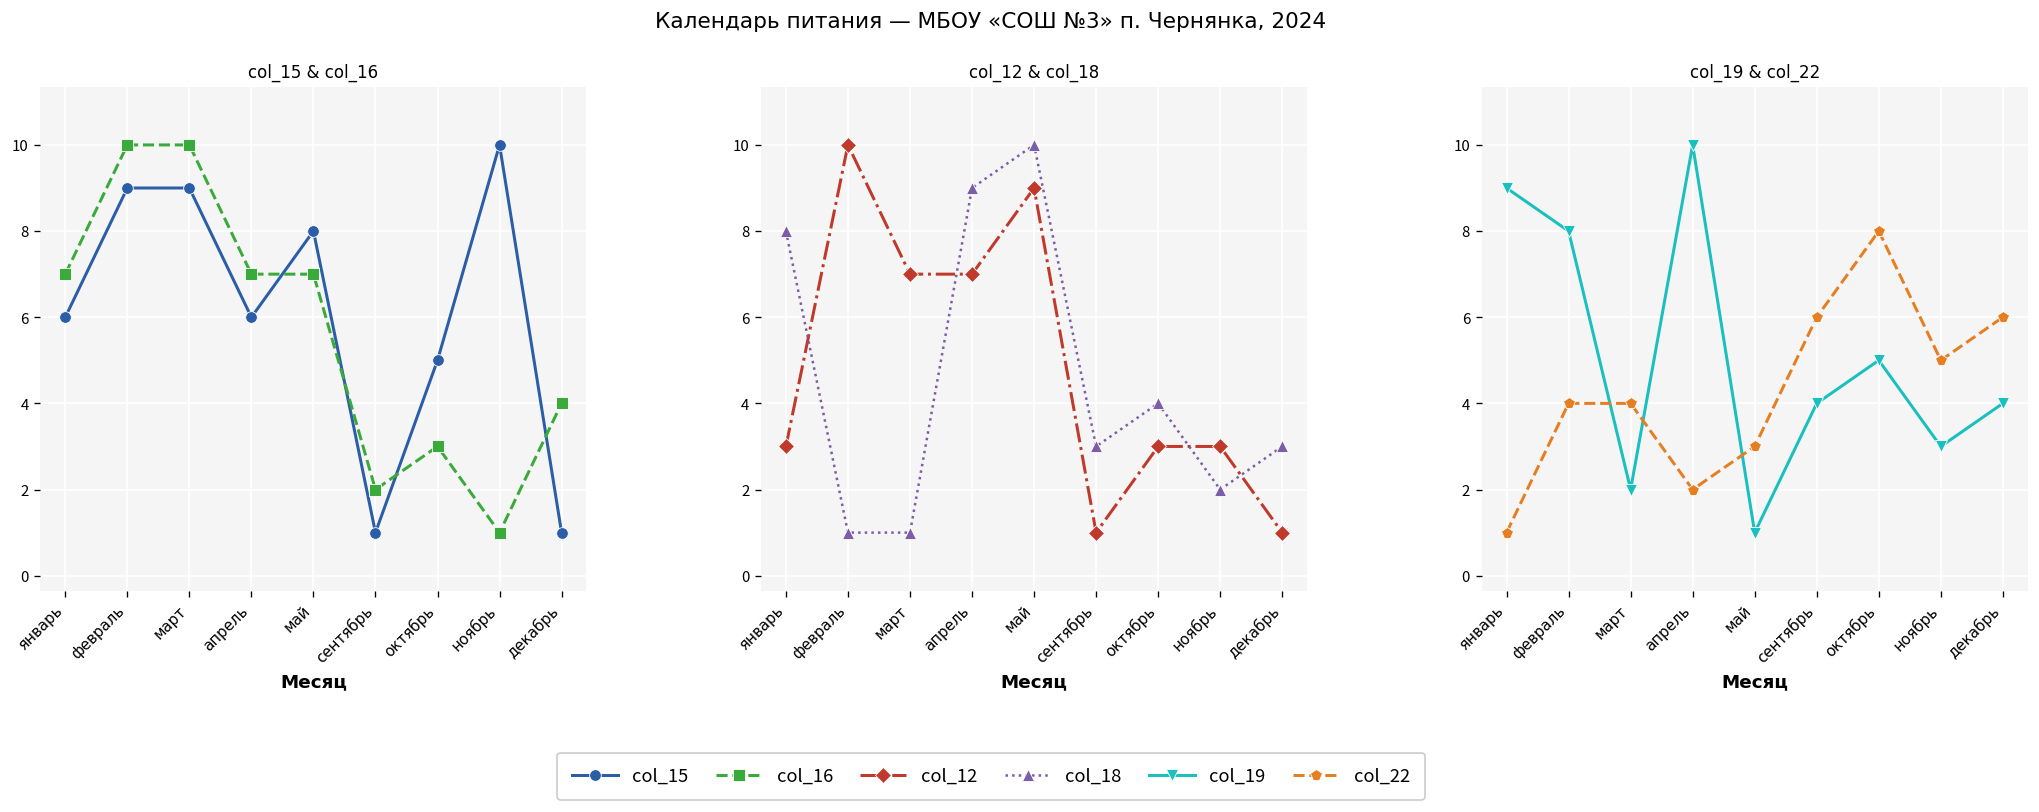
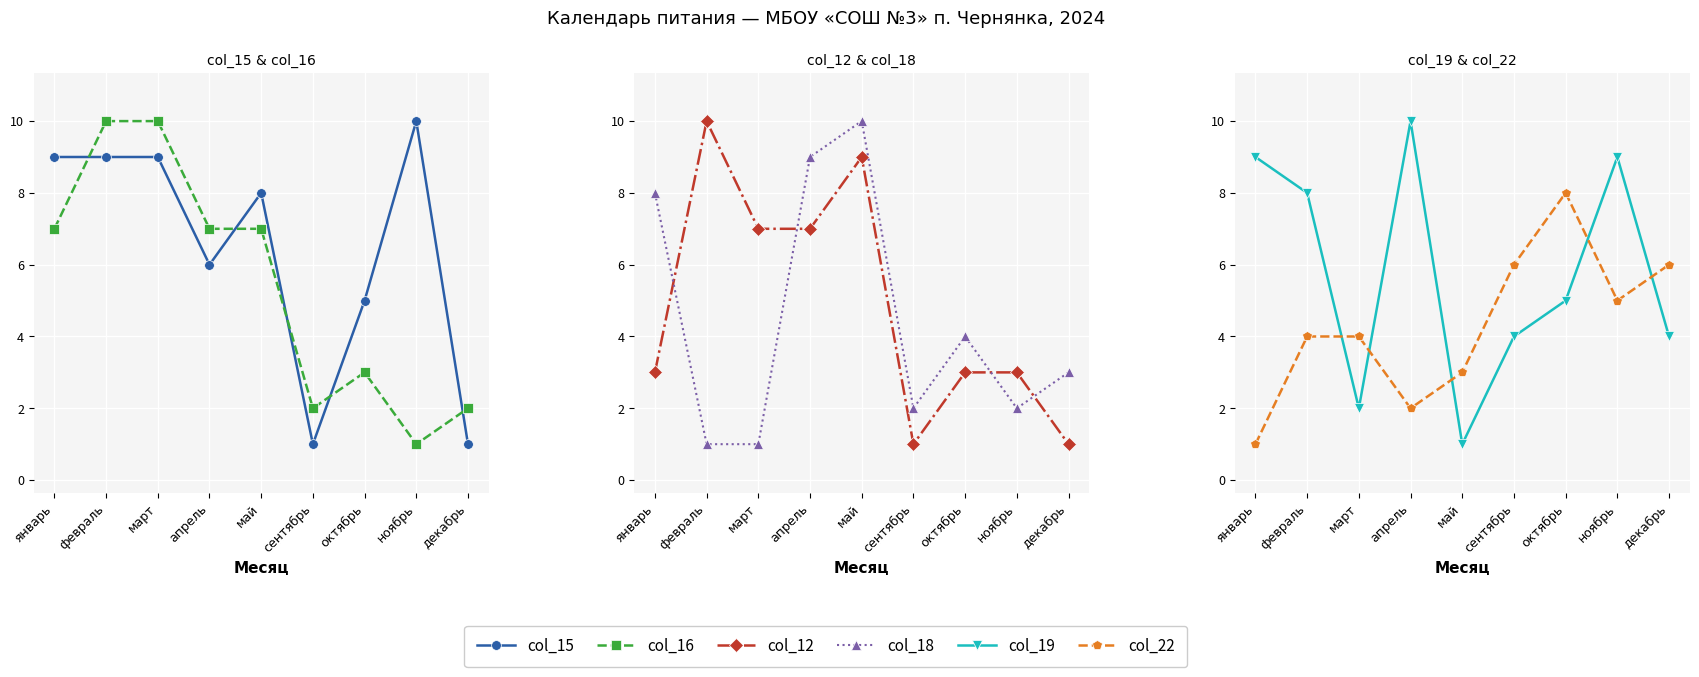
  {
    "col_15 & col_16": {
      "col_15": {
-       "январь": 6,
+       "январь": 9,
        "февраль": 9,
        "март": 9,
        "апрель": 6,
        "май": 8,
        "сентябрь": 1,
        "октябрь": 5,
        "ноябрь": 10,
        "декабрь": 1
      },
      "col_16": {
        "январь": 7,
        "февраль": 10,
        "март": 10,
        "апрель": 7,
        "май": 7,
        "сентябрь": 2,
        "октябрь": 3,
        "ноябрь": 1,
-       "декабрь": 4
+       "декабрь": 2
      }
    },
    "col_12 & col_18": {
      "col_12": {
        "январь": 3,
        "февраль": 10,
        "март": 7,
        "апрель": 7,
        "май": 9,
        "сентябрь": 1,
        "октябрь": 3,
        "ноябрь": 3,
        "декабрь": 1
      },
      "col_18": {
        "январь": 8,
        "февраль": 1,
        "март": 1,
        "апрель": 9,
        "май": 10,
-       "сентябрь": 3,
+       "сентябрь": 2,
        "октябрь": 4,
        "ноябрь": 2,
        "декабрь": 3
      }
    },
    "col_19 & col_22": {
      "col_19": {
        "январь": 9,
        "февраль": 8,
        "март": 2,
        "апрель": 10,
        "май": 1,
        "сентябрь": 4,
        "октябрь": 5,
-       "ноябрь": 3,
+       "ноябрь": 9,
        "декабрь": 4
      },
      "col_22": {
        "январь": 1,
        "февраль": 4,
        "март": 4,
        "апрель": 2,
        "май": 3,
        "сентябрь": 6,
        "октябрь": 8,
        "ноябрь": 5,
        "декабрь": 6
      }
    }
  }
